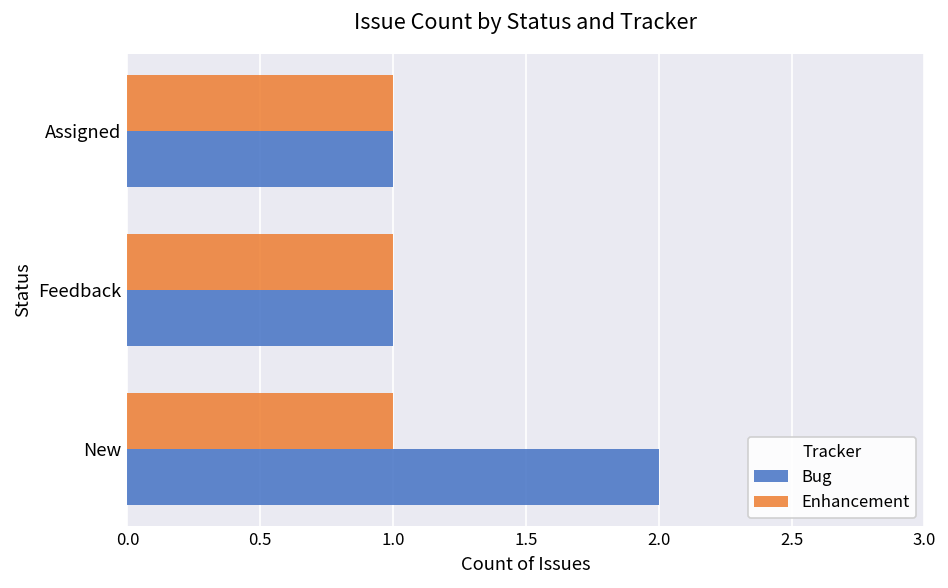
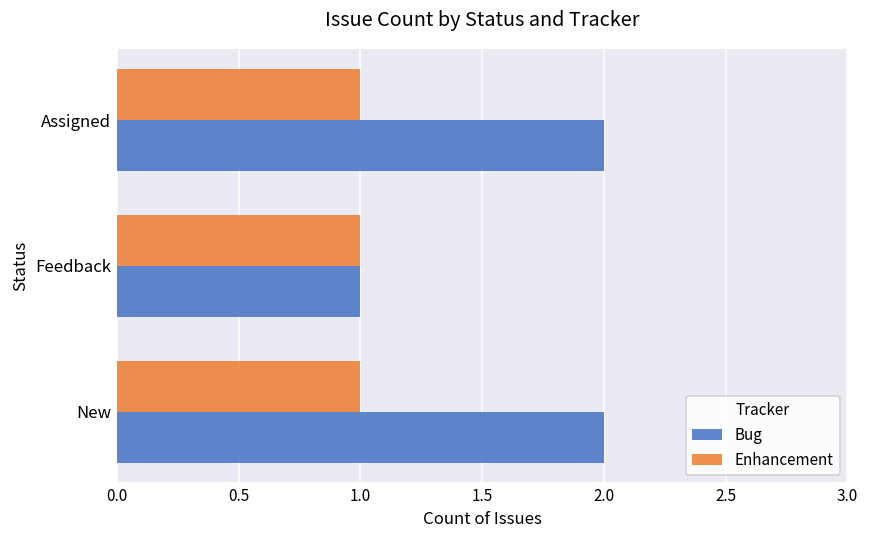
  {
    "Bug": {
-     "Assigned": 1,
+     "Assigned": 2,
      "Feedback": 1,
      "New": 2
    },
    "Enhancement": {
      "Assigned": 1,
      "Feedback": 1,
      "New": 1
    }
  }
